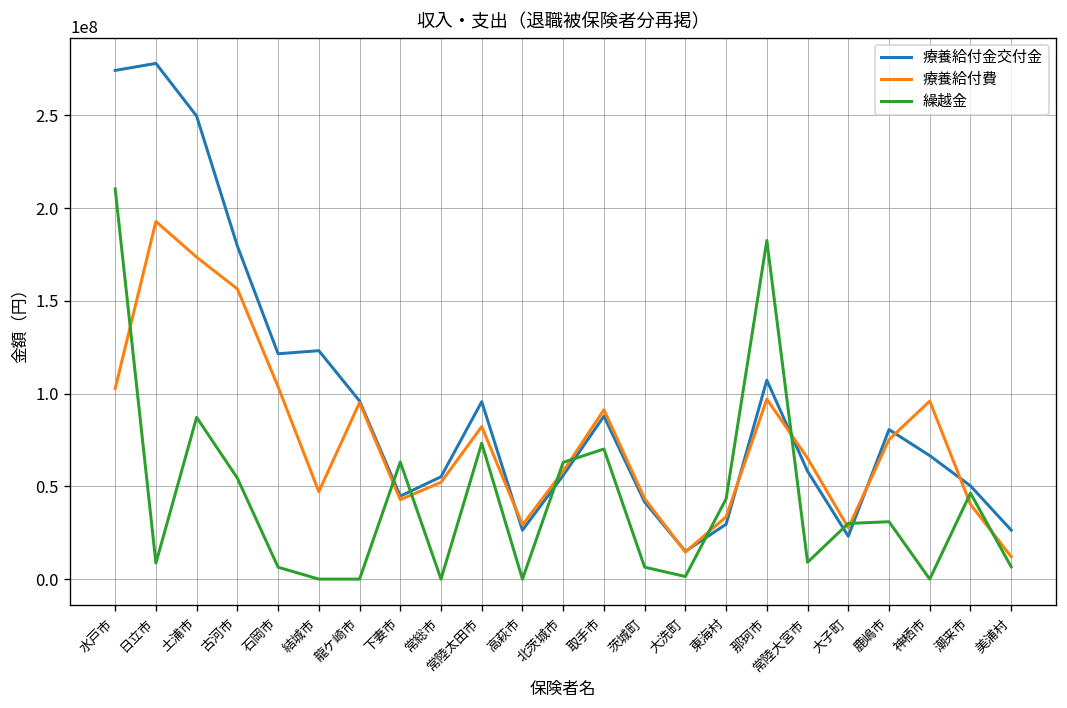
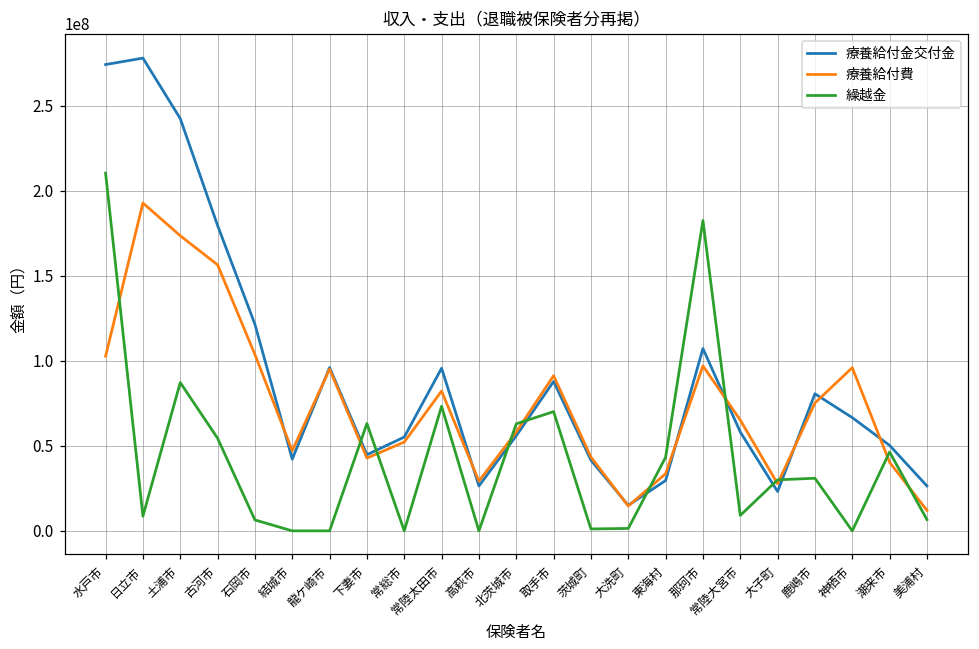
  {
    "療養給付金交付金": {
      "水戸市": 274000000,
      "日立市": 278000000,
-     "土浦市": 250000000,
+     "土浦市": 242000000,
      "古河市": 180000000,
      "石岡市": 121000000,
-     "結城市": 123000000,
+     "結城市": 42000000,
      "下妻市": 45000000,
      "常総市": 55000000,
      "常陸太田市": 96000000,
      "高萩市": 26000000,
      "北茨城市": 56000000,
      "取手市": 88000000,
      "茨城町": 42000000,
      "東海村": 30000000,
      "那珂市": 107000000,
      "常陸大宮市": 58000000,
      "大子町": 23000000,
      "鹿嶋市": 81000000,
      "神栖市": 67000000,
      "潮来市": 50000000,
      "美浦村": 26000000
    },
    "療養給付費": {
      "水戸市": 103000000,
      "日立市": 193000000,
      "土浦市": 174000000,
      "古河市": 156000000,
      "石岡市": 104000000,
      "結城市": 47000000,
      "下妻市": 43000000,
      "常総市": 52000000,
      "常陸太田市": 82000000,
      "高萩市": 29000000,
      "北茨城市": 58000000,
      "取手市": 91000000,
      "茨城町": 43000000,
      "東海村": 34000000,
      "那珂市": 97000000,
      "常陸大宮市": 65000000,
      "大子町": 28000000,
      "鹿嶋市": 75000000,
      "神栖市": 96000000,
      "潮来市": 40000000,
      "美浦村": 12000000
    },
    "繰越金": {
      "水戸市": 210000000,
      "日立市": 9000000,
      "土浦市": 87000000,
      "古河市": 54000000,
      "石岡市": 6000000,
      "結城市": 0,
      "龍ケ崎市": 0,
      "下妻市": 63000000,
      "常総市": 0,
      "常陸太田市": 73000000,
      "高萩市": 0,
      "北茨城市": 63000000,
      "取手市": 70000000,
-     "茨城町": 6000000,
+     "茨城町": 1000000,
      "大洗町": 1000000,
      "東海村": 43000000,
      "那珂市": 183000000,
      "常陸大宮市": 9000000,
      "大子町": 30000000,
      "鹿嶋市": 31000000,
      "神栖市": 0,
      "潮来市": 46000000,
      "美浦村": 7000000
    }
  }
